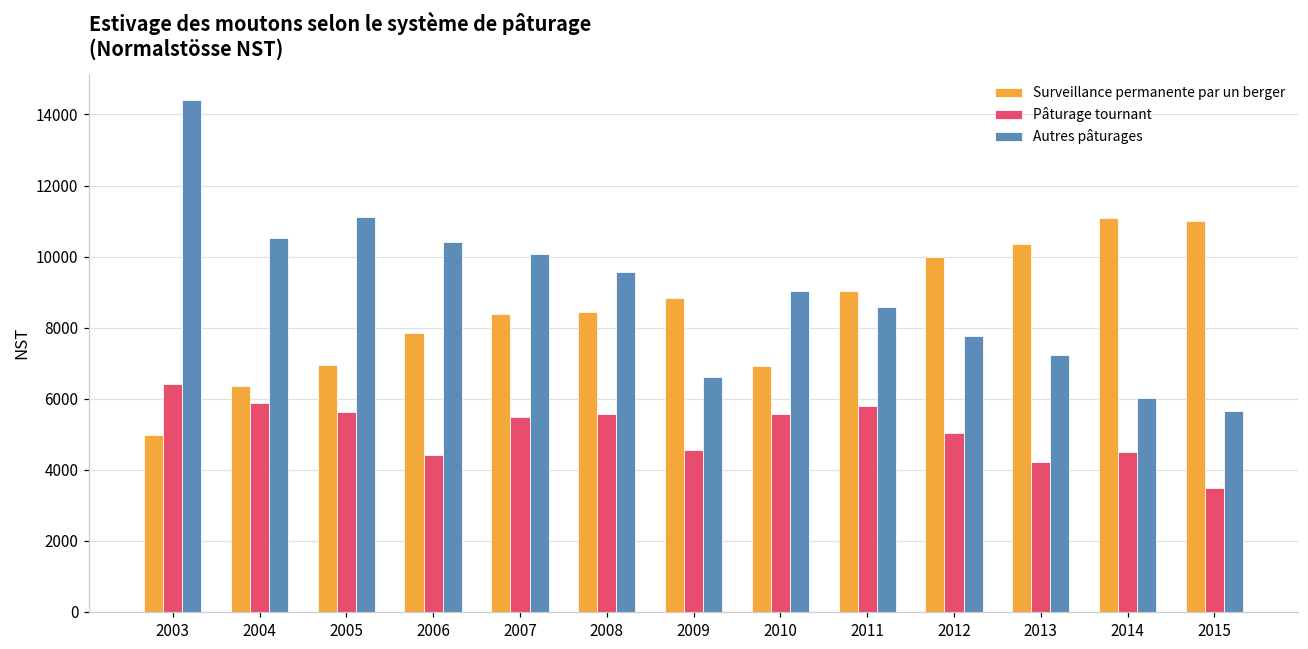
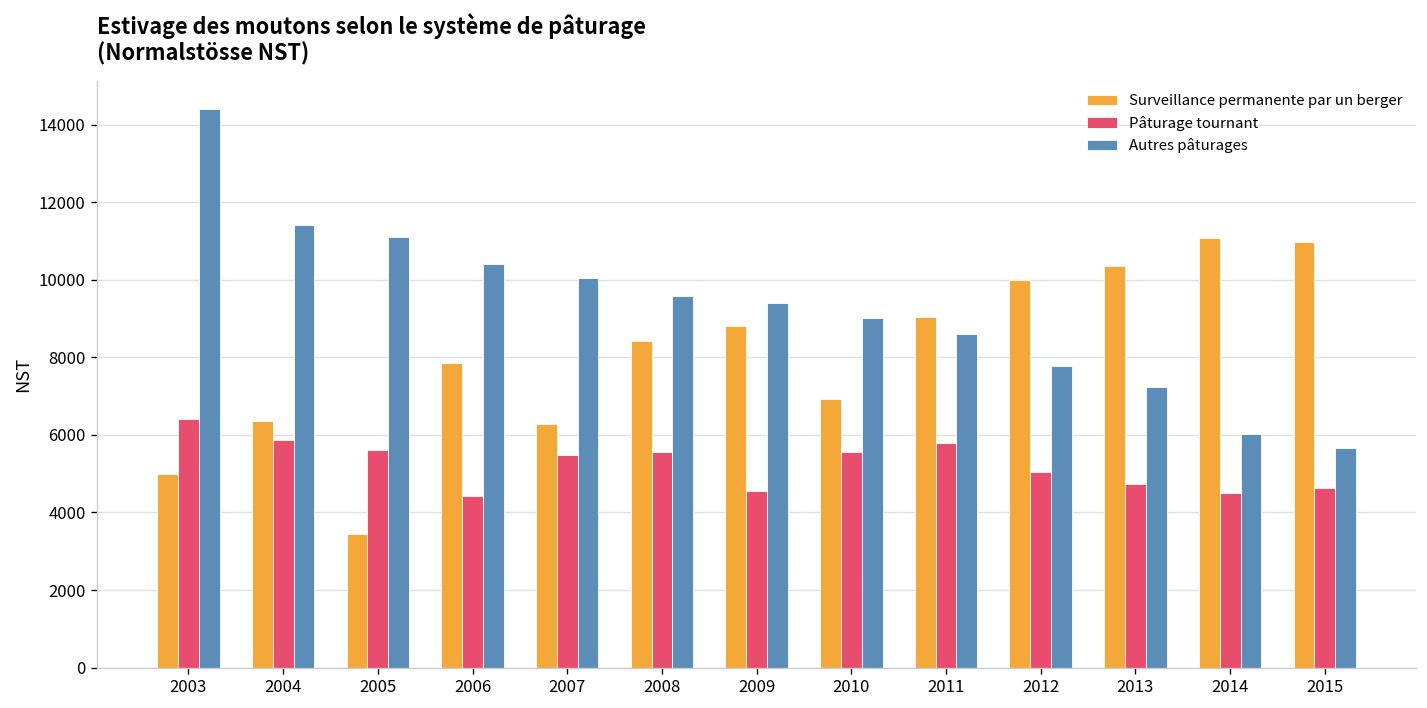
  {
    "Surveillance permanente par un berger": {
      "2003": 5000,
      "2004": 6400,
-     "2005": 6900,
+     "2005": 3400,
      "2006": 7900,
-     "2007": 8400,
+     "2007": 6300,
      "2008": 8400,
      "2009": 8800,
      "2010": 6900,
      "2011": 9000,
      "2012": 10000,
      "2013": 10300,
      "2014": 11100,
      "2015": 11000
    },
    "Pâturage tournant": {
      "2003": 6400,
      "2004": 5900,
      "2005": 5600,
      "2006": 4400,
      "2007": 5500,
      "2008": 5600,
      "2009": 4600,
      "2010": 5600,
      "2011": 5800,
      "2012": 5000,
-     "2013": 4200,
+     "2013": 4700,
      "2014": 4500,
-     "2015": 3500
+     "2015": 4600
    },
    "Autres pâturages": {
      "2003": 14400,
-     "2004": 10500,
+     "2004": 11400,
      "2005": 11100,
      "2006": 10400,
      "2007": 10100,
      "2008": 9600,
-     "2009": 6600,
+     "2009": 9400,
      "2010": 9000,
      "2011": 8600,
      "2012": 7800,
      "2013": 7200,
      "2014": 6000,
      "2015": 5700
    }
  }
